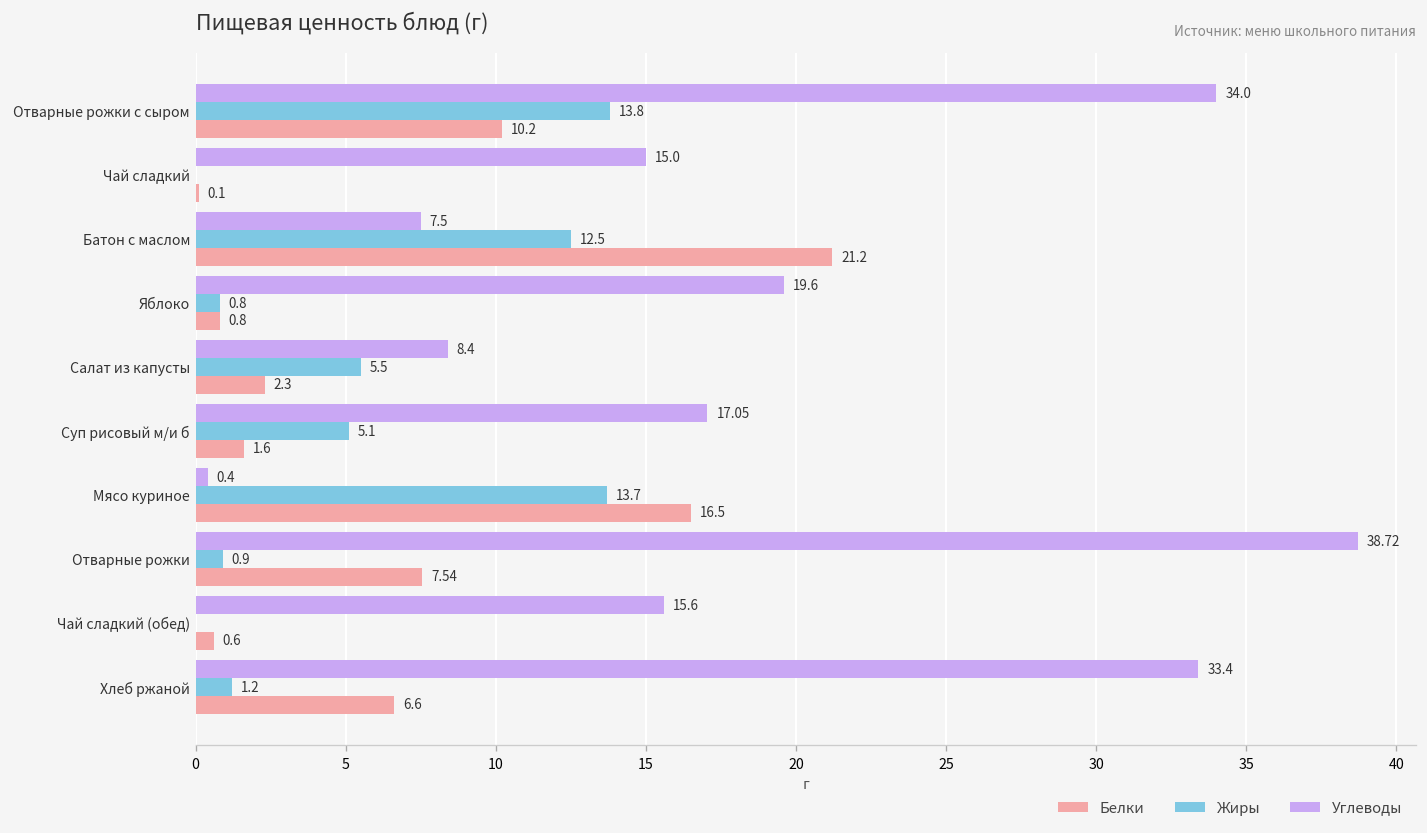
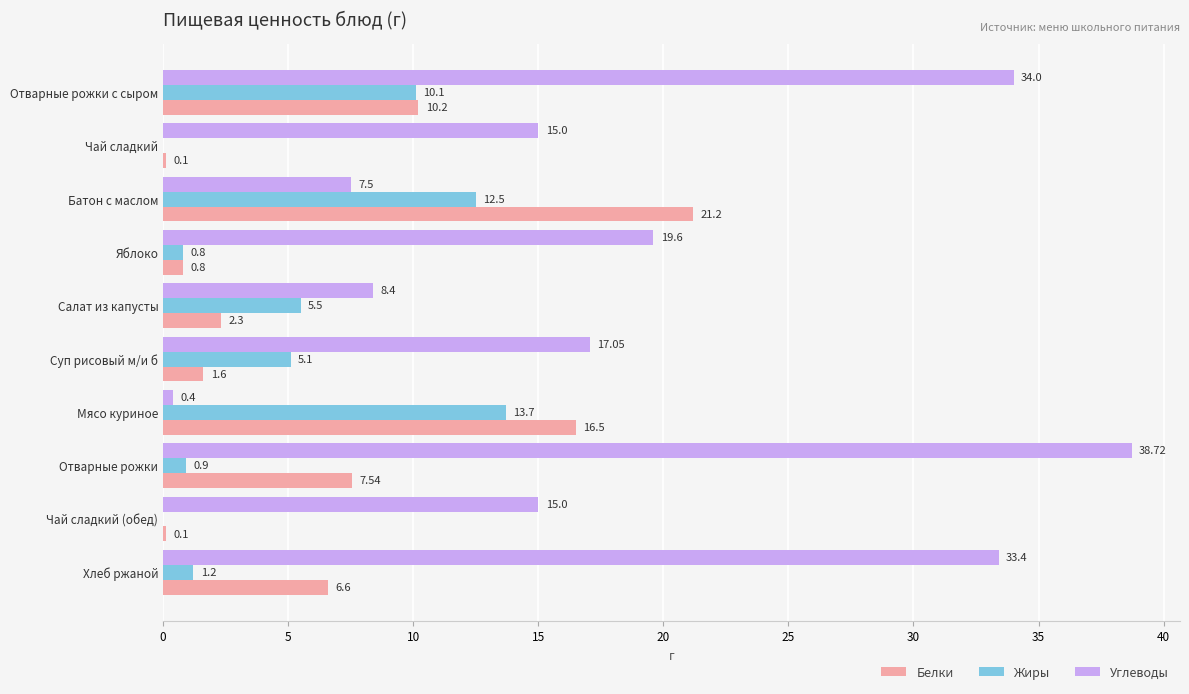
  {
    "Белки": {
      "Отварные рожки с сыром": 10.2,
      "Чай сладкий": 0.1,
      "Батон с маслом": 21.2,
      "Яблоко": 0.8,
      "Салат из капусты": 2.3,
      "Суп рисовый м/и б": 1.6,
      "Мясо куриное": 16.5,
      "Отварные рожки": 7.54,
-     "Чай сладкий (обед)": 0.6,
+     "Чай сладкий (обед)": 0.1,
      "Хлеб ржаной": 6.6
    },
    "Жиры": {
-     "Отварные рожки с сыром": 13.8,
+     "Отварные рожки с сыром": 10.1,
      "Батон с маслом": 12.5,
      "Яблоко": 0.8,
      "Салат из капусты": 5.5,
      "Суп рисовый м/и б": 5.1,
      "Мясо куриное": 13.7,
      "Отварные рожки": 0.9,
      "Хлеб ржаной": 1.2
    },
    "Углеводы": {
      "Отварные рожки с сыром": 34.0,
      "Чай сладкий": 15.0,
      "Батон с маслом": 7.5,
      "Яблоко": 19.6,
      "Салат из капусты": 8.4,
      "Суп рисовый м/и б": 17.05,
      "Мясо куриное": 0.4,
      "Отварные рожки": 38.72,
-     "Чай сладкий (обед)": 15.6,
+     "Чай сладкий (обед)": 15.0,
      "Хлеб ржаной": 33.4
    }
  }
